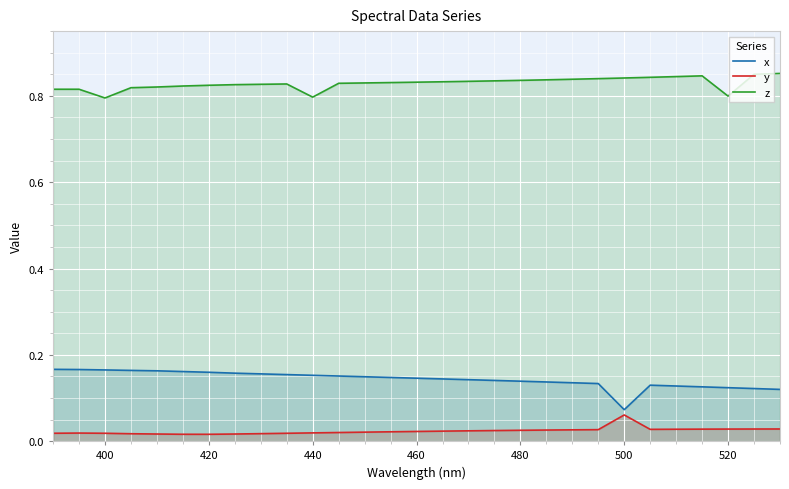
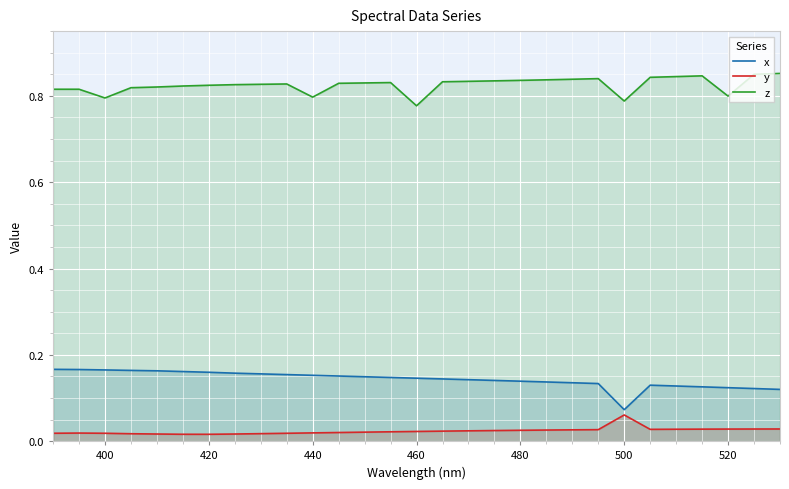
  {
    "x": {
      "400": 0.16,
      "420": 0.16,
      "440": 0.15,
      "460": 0.15,
      "480": 0.14,
      "500": 0.07,
      "520": 0.12
    },
    "y": {
      "400": 0.02,
      "420": 0.02,
      "440": 0.02,
      "460": 0.02,
      "480": 0.03,
      "500": 0.06,
      "520": 0.03
    },
    "z": {
      "400": 0.80,
      "420": 0.82,
      "440": 0.80,
-     "460": 0.83,
+     "460": 0.78,
      "480": 0.84,
-     "500": 0.84,
+     "500": 0.79,
      "520": 0.80
    }
  }
